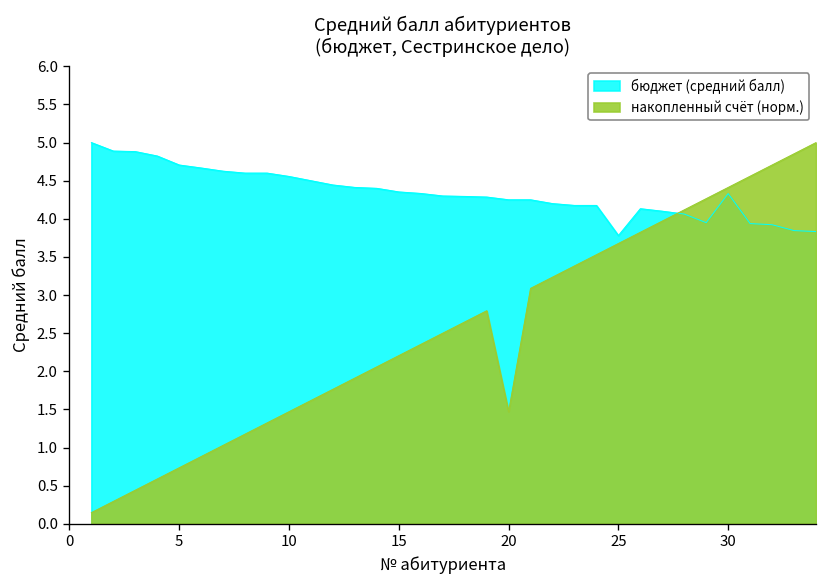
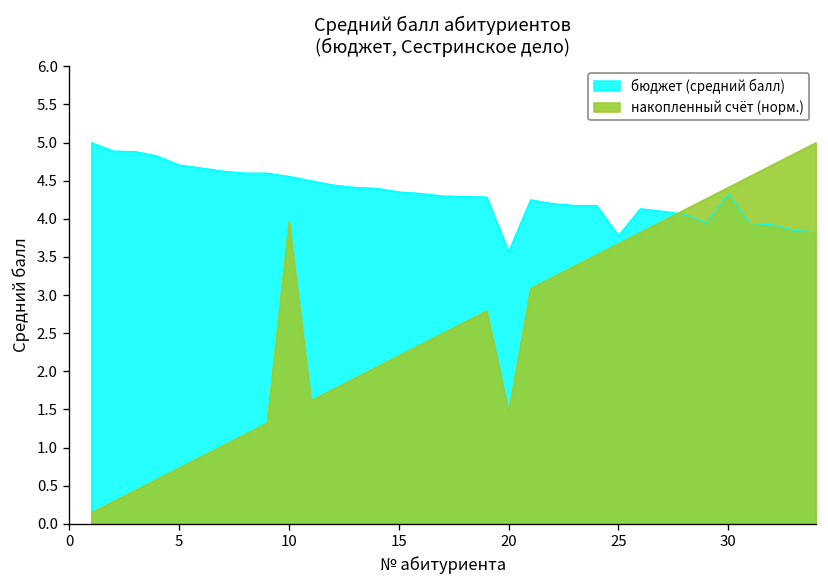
  {
    "бюджет (средний балл)": {
      "5": 4.7,
      "10": 4.6,
      "15": 4.4,
-     "20": 4.3,
+     "20": 3.6,
      "25": 3.8,
      "30": 4.3
    },
    "накопленный счёт (норм.)": {
      "5": 0.7,
-     "10": 1.5,
+     "10": 4.0,
      "15": 2.2,
      "20": 1.5,
      "25": 3.7,
      "30": 4.4
    }
  }
